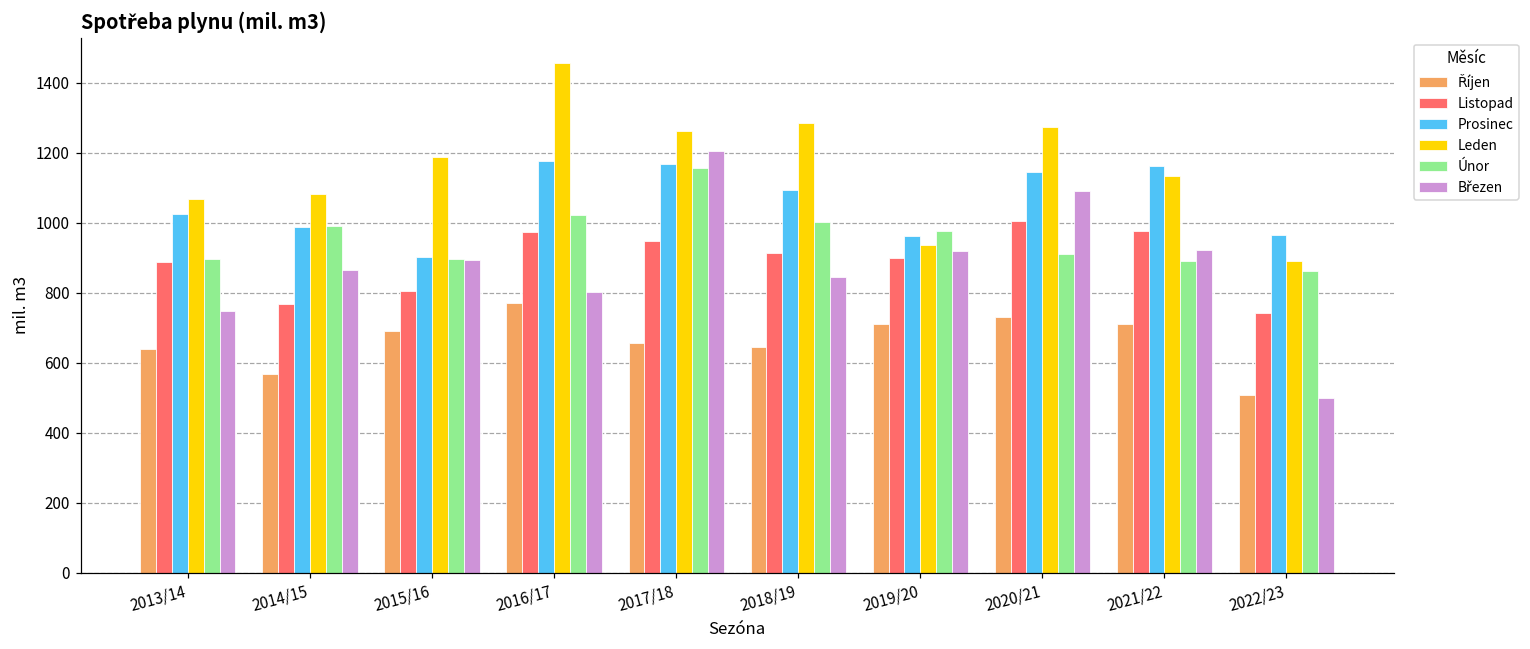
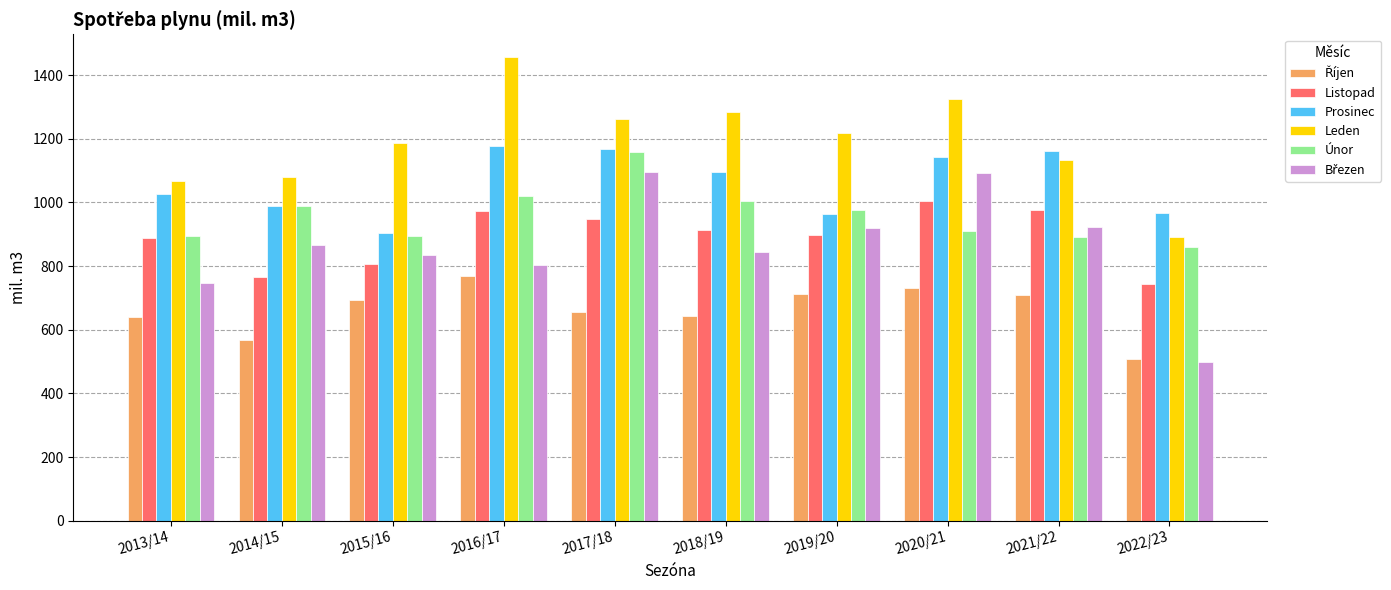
  {
    "Prosinec": {
      "2013/14": 1030,
      "2014/15": 990,
      "2015/16": 900,
      "2016/17": 1180,
      "2017/18": 1170,
      "2018/19": 1090,
      "2019/20": 960,
      "2020/21": 1140,
      "2021/22": 1160,
      "2022/23": 970
    },
    "Leden": {
      "2013/14": 1070,
      "2014/15": 1080,
      "2015/16": 1190,
      "2016/17": 1460,
      "2017/18": 1260,
      "2018/19": 1280,
-     "2019/20": 930,
-     "2020/21": 1270,
+     "2019/20": 1220,
+     "2020/21": 1320,
      "2021/22": 1130,
      "2022/23": 890
    },
    "Únor": {
      "2013/14": 900,
      "2014/15": 990,
      "2015/16": 890,
      "2016/17": 1020,
      "2017/18": 1160,
      "2018/19": 1000,
      "2019/20": 980,
      "2020/21": 910,
      "2021/22": 890,
      "2022/23": 860
    },
    "Březen": {
      "2013/14": 750,
      "2014/15": 870,
-     "2015/16": 890,
+     "2015/16": 840,
      "2016/17": 800,
-     "2017/18": 1210,
+     "2017/18": 1100,
      "2018/19": 840,
      "2019/20": 920,
      "2020/21": 1090,
      "2021/22": 920,
      "2022/23": 500
    }
  }
